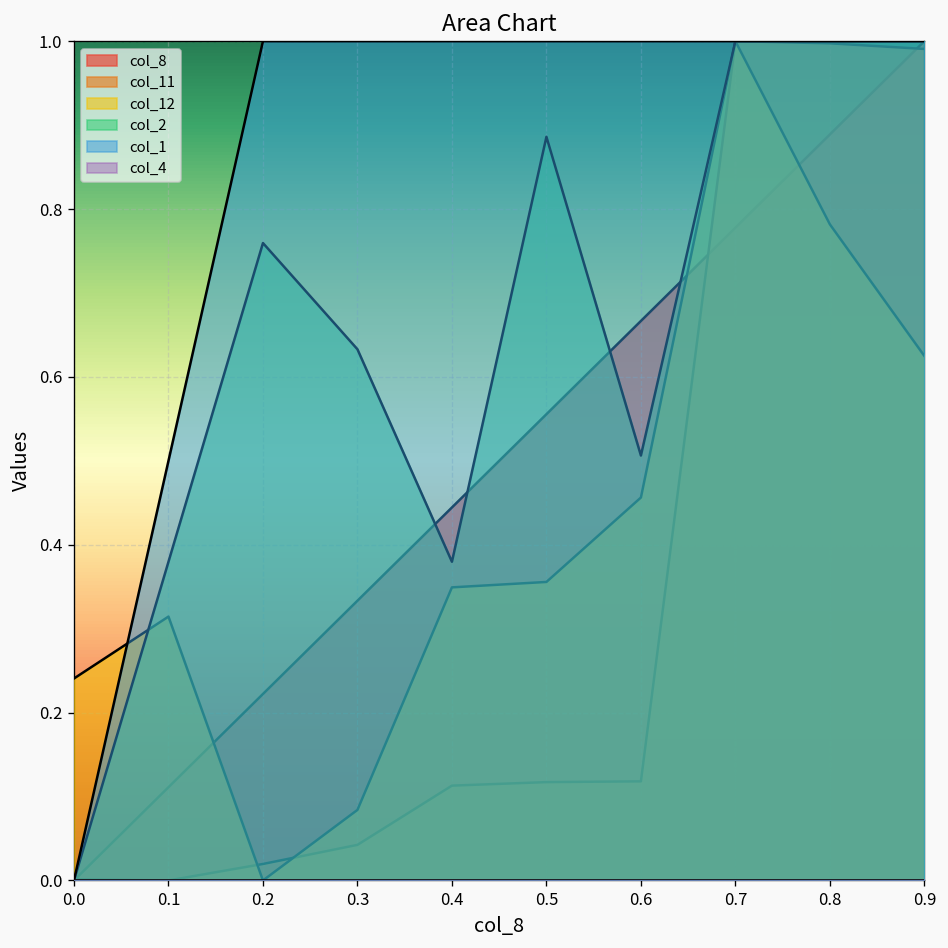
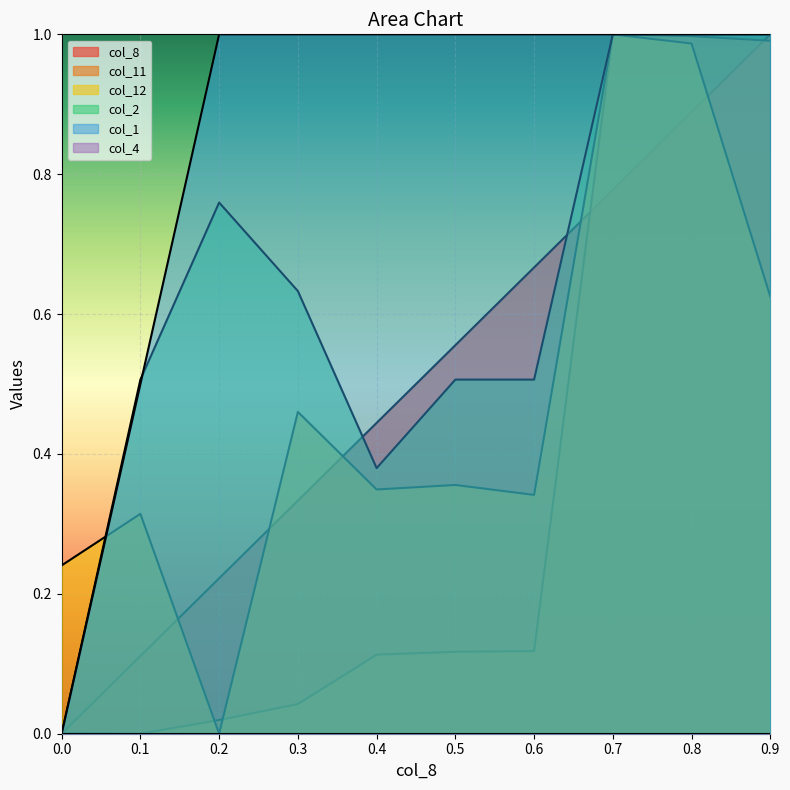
  {
    "col_12": {
      "0.0": 0.24,
      "0.1": 0.31,
-     "0.3": 0.08,
+     "0.3": 0.46,
      "0.4": 0.35,
      "0.5": 0.36,
-     "0.6": 0.46,
-     "0.8": 0.78,
+     "0.6": 0.34,
+     "0.8": 0.99,
      "0.9": 0.62
    },
    "col_2": {
-     "0.1": 0.38,
+     "0.1": 0.51,
      "0.2": 0.76,
      "0.3": 0.63,
      "0.4": 0.38,
-     "0.5": 0.89,
+     "0.5": 0.51,
      "0.6": 0.51
    },
    "col_1": {
      "0.1": 0.50,
      "0.2": 1.00,
      "0.3": 1.00,
      "0.4": 1.00,
      "0.5": 1.00,
      "0.6": 1.00
    },
    "col_4": {
      "0.3": 0.00,
      "0.4": 0.00,
      "0.5": 0.00,
      "0.6": 0.00,
      "0.7": 0.00,
      "0.8": 0.00,
      "0.9": 0.00
    }
  }
